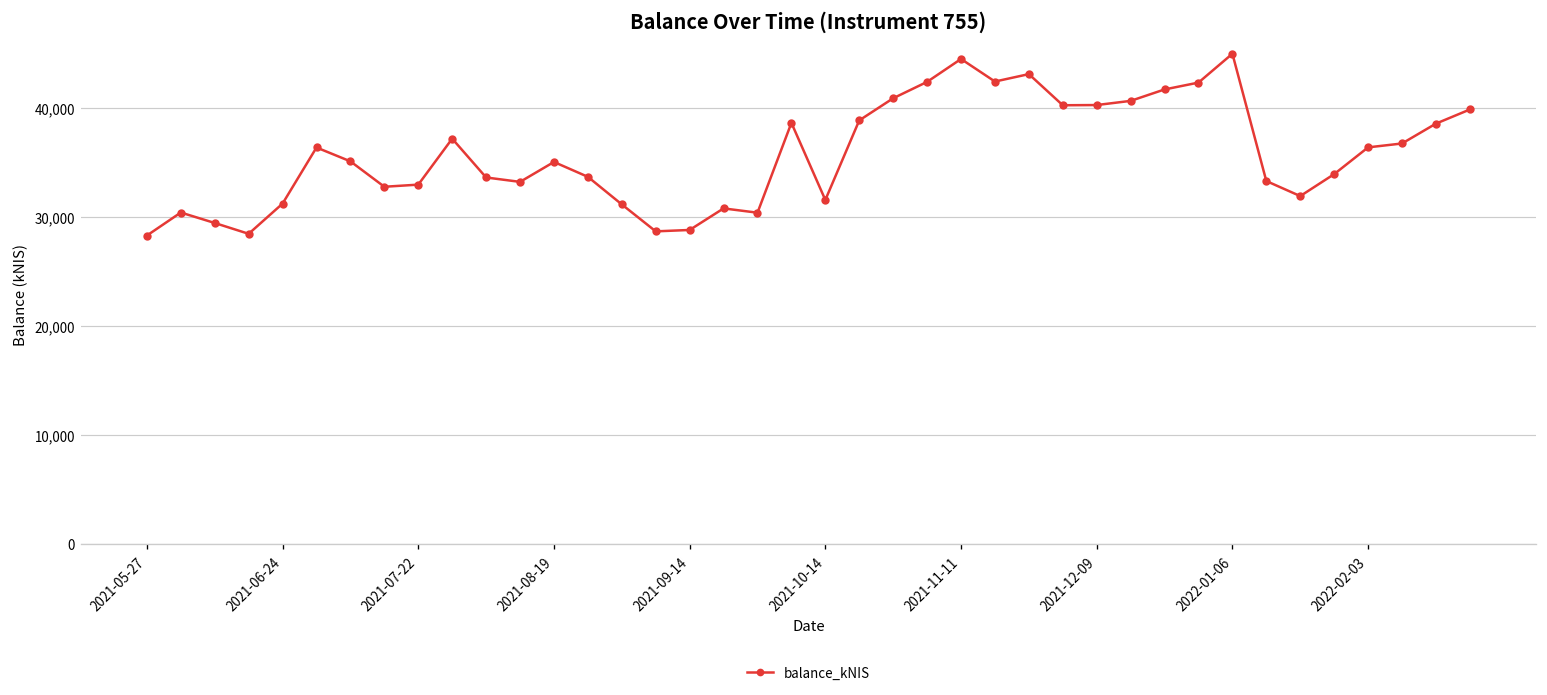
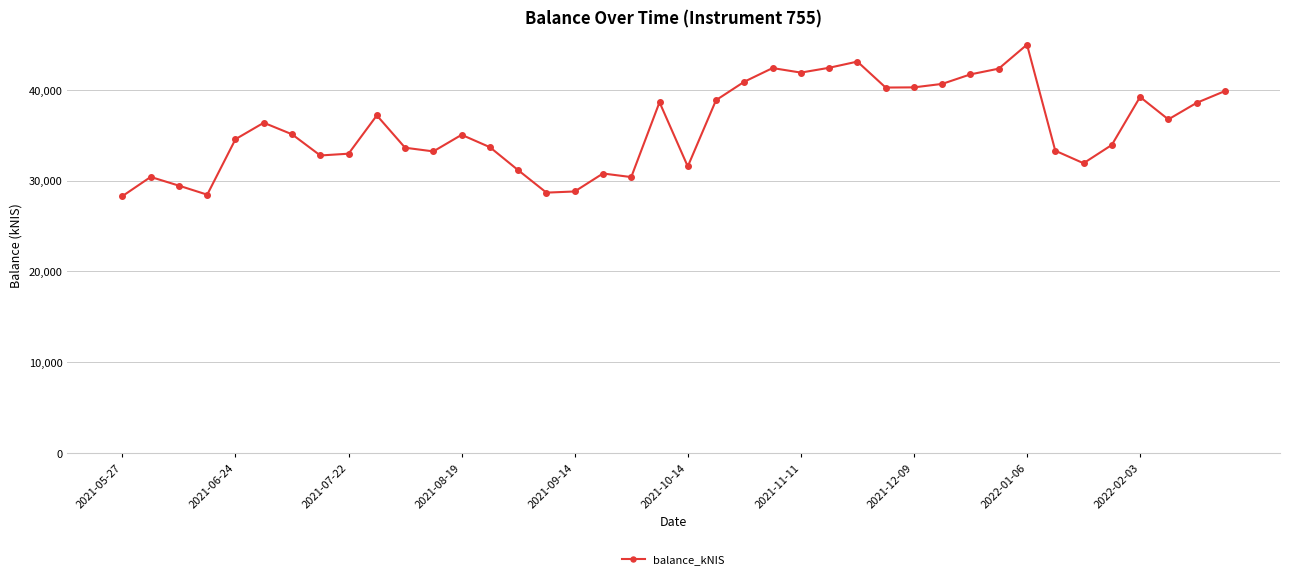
  {
    "2021-05-27": "28,000",
-   "2021-06-24": "31,000",
+   "2021-06-24": "35,000",
    "2021-07-22": "33,000",
    "2021-08-19": "35,000",
    "2021-09-14": "29,000",
    "2021-10-14": "32,000",
-   "2021-11-11": "44,000",
+   "2021-11-11": "42,000",
    "2021-12-09": "40,000",
    "2022-01-06": "45,000",
-   "2022-02-03": "36,000"
+   "2022-02-03": "39,000"
  }
